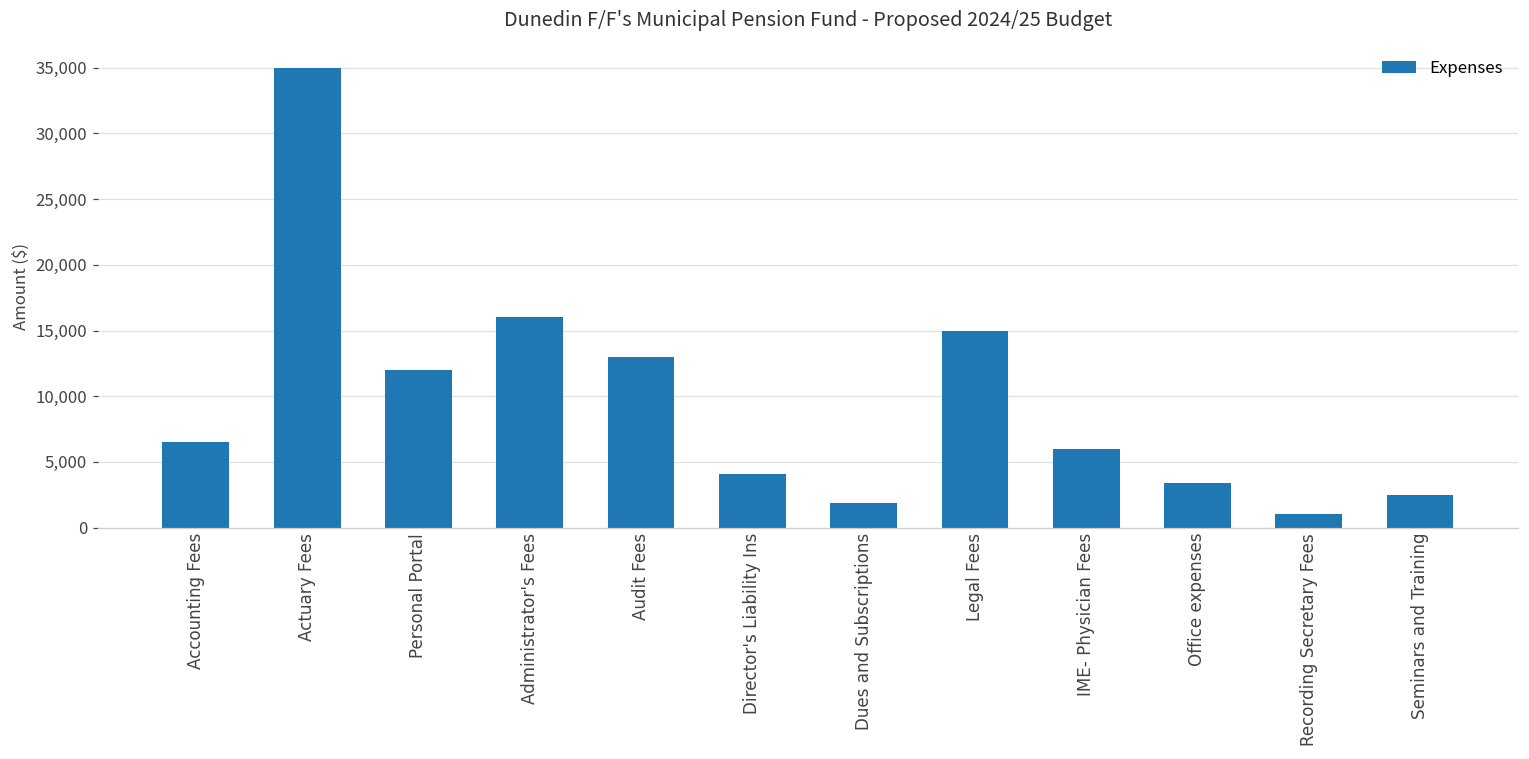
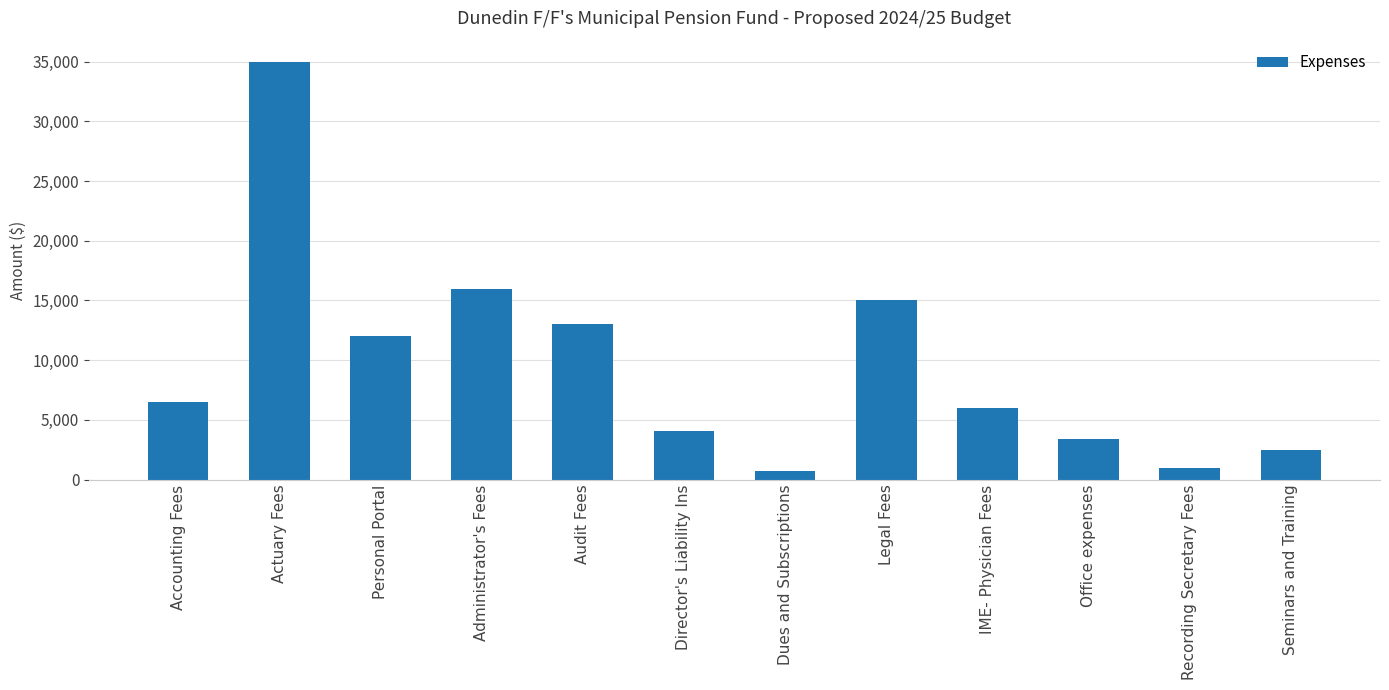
  {
    "Accounting Fees": "6,500",
    "Actuary Fees": "35,000",
    "Personal Portal": "12,000",
    "Administrator's Fees": "16,000",
    "Audit Fees": "13,000",
    "Director's Liability Ins": "4,100",
-   "Dues and Subscriptions": "1,900",
+   "Dues and Subscriptions": "800",
    "Legal Fees": "15,000",
    "IME- Physician Fees": "6,000",
    "Office expenses": "3,400",
    "Recording Secretary Fees": "1,000",
    "Seminars and Training": "2,500"
  }
